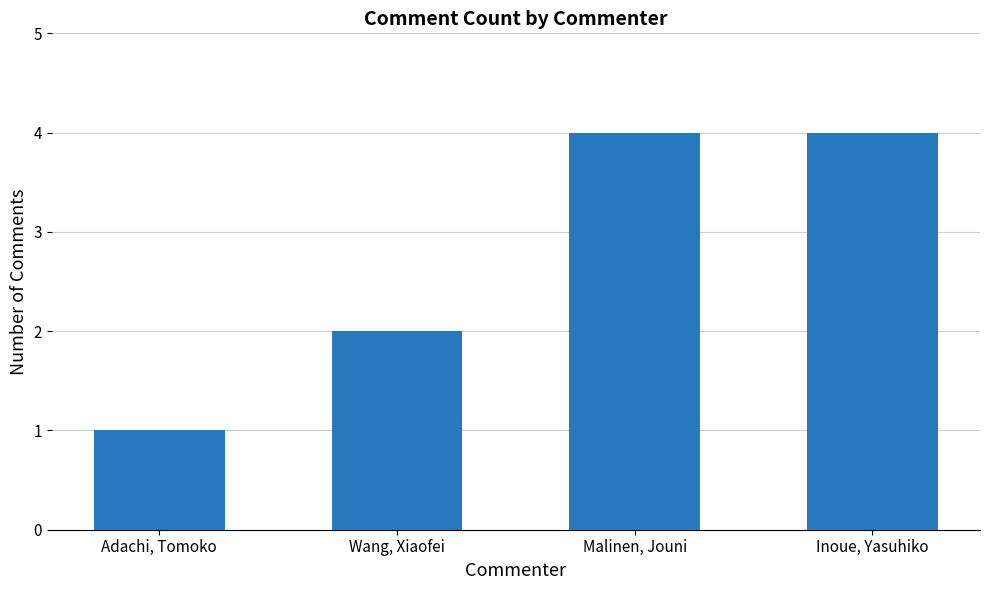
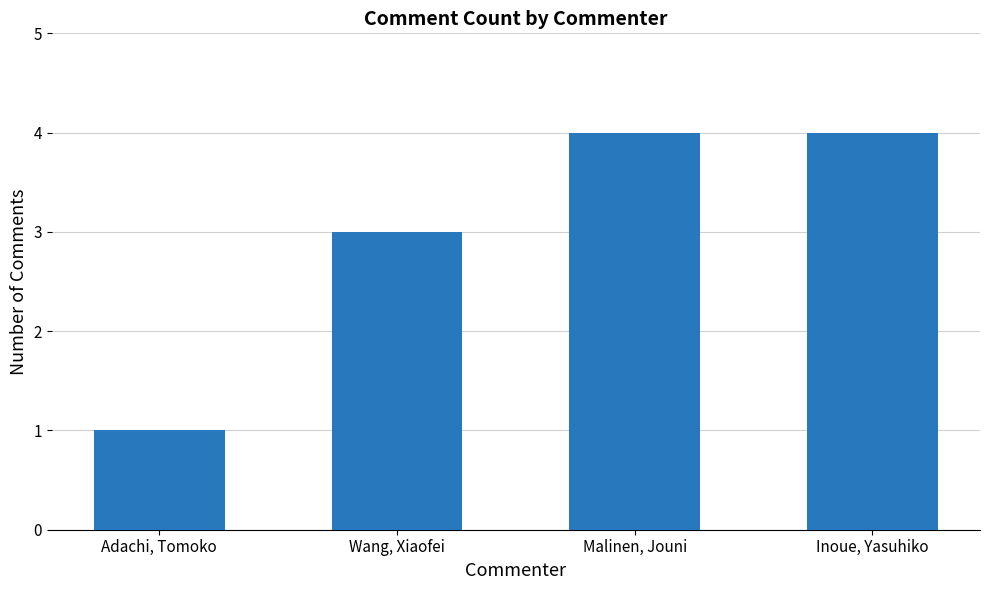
  {
    "Adachi, Tomoko": 1,
-   "Wang, Xiaofei": 2,
+   "Wang, Xiaofei": 3,
    "Malinen, Jouni": 4,
    "Inoue, Yasuhiko": 4
  }
